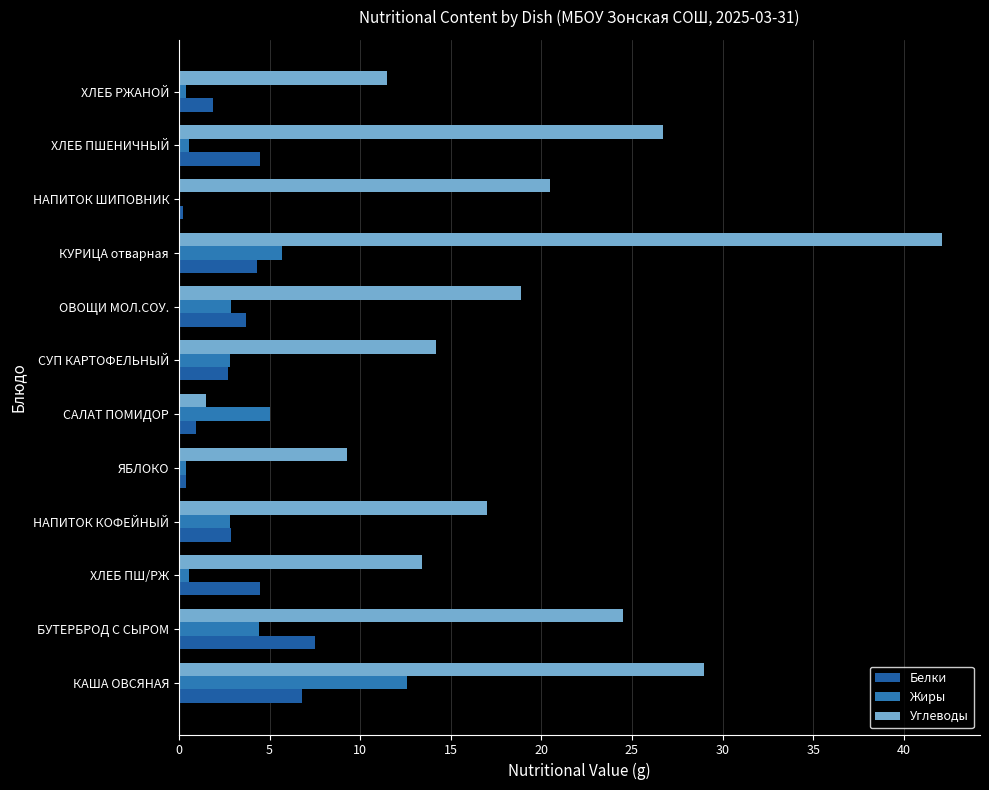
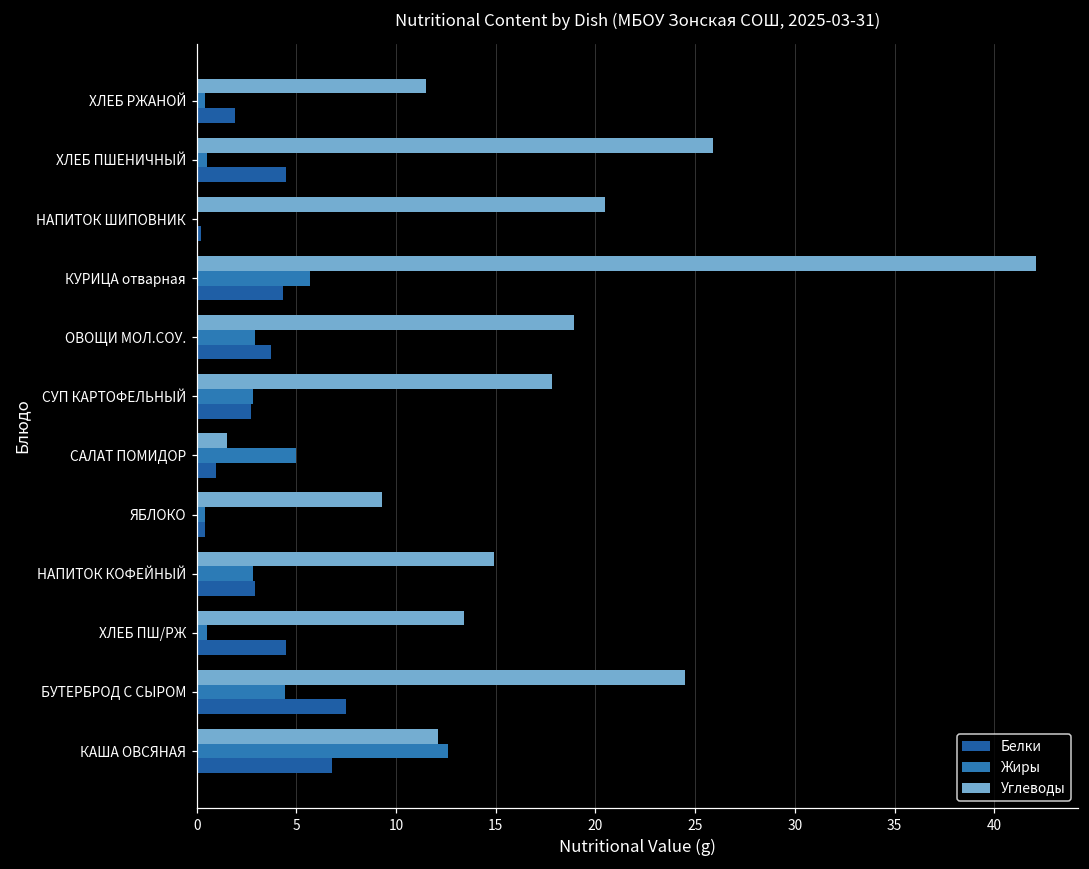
  {
    "Углеводы": {
      "ХЛЕБ РЖАНОЙ": 11.5,
-     "ХЛЕБ ПШЕНИЧНЫЙ": 26.7,
+     "ХЛЕБ ПШЕНИЧНЫЙ": 25.9,
      "НАПИТОК ШИПОВНИК": 20.5,
      "КУРИЦА отварная": 42.1,
      "ОВОЩИ МОЛ.СОУ.": 18.9,
-     "СУП КАРТОФЕЛЬНЫЙ": 14.2,
+     "СУП КАРТОФЕЛЬНЫЙ": 17.8,
      "САЛАТ ПОМИДОР": 1.5,
      "ЯБЛОКО": 9.3,
-     "НАПИТОК КОФЕЙНЫЙ": 17.0,
+     "НАПИТОК КОФЕЙНЫЙ": 14.9,
      "ХЛЕБ ПШ/РЖ": 13.4,
      "БУТЕРБРОД С СЫРОМ": 24.5,
-     "КАША ОВСЯНАЯ": 29.0
+     "КАША ОВСЯНАЯ": 12.1
    }
  }
